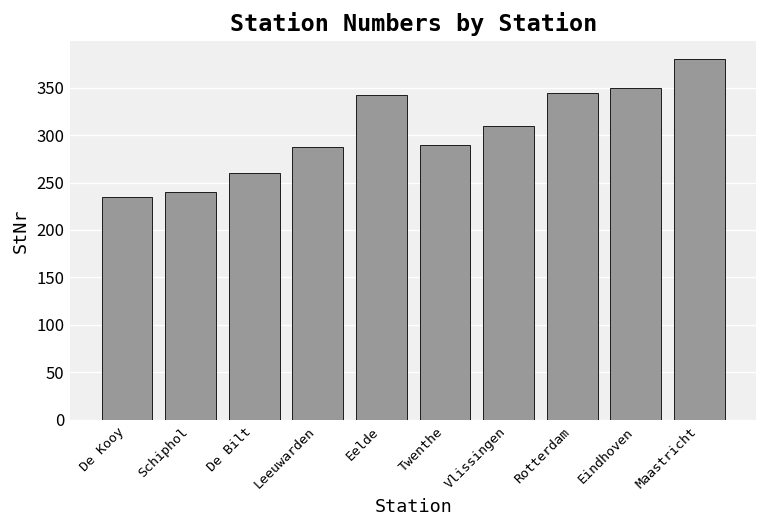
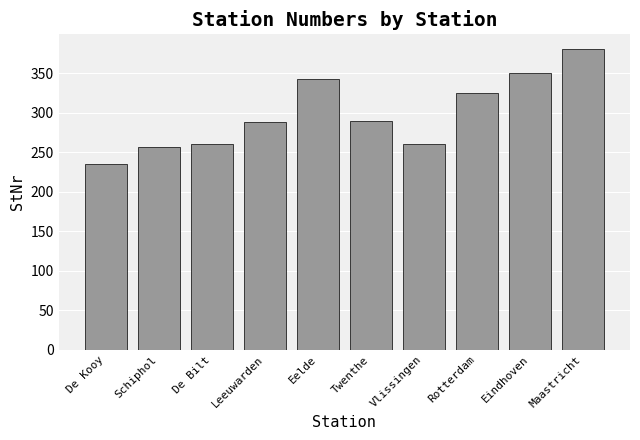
  {
    "De Kooy": 240,
-   "Schiphol": 240,
+   "Schiphol": 260,
    "De Bilt": 260,
    "Leeuwarden": 290,
    "Eelde": 340,
    "Twenthe": 290,
-   "Vlissingen": 310,
-   "Rotterdam": 340,
+   "Vlissingen": 260,
+   "Rotterdam": 330,
    "Eindhoven": 350,
    "Maastricht": 380
  }
